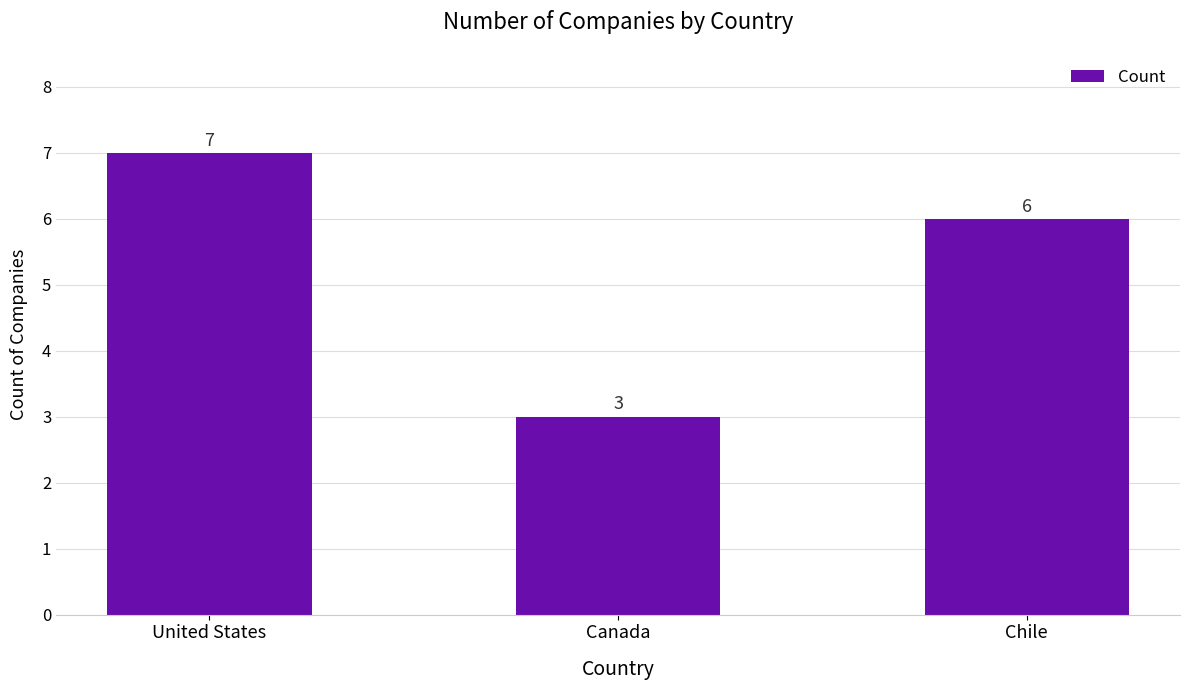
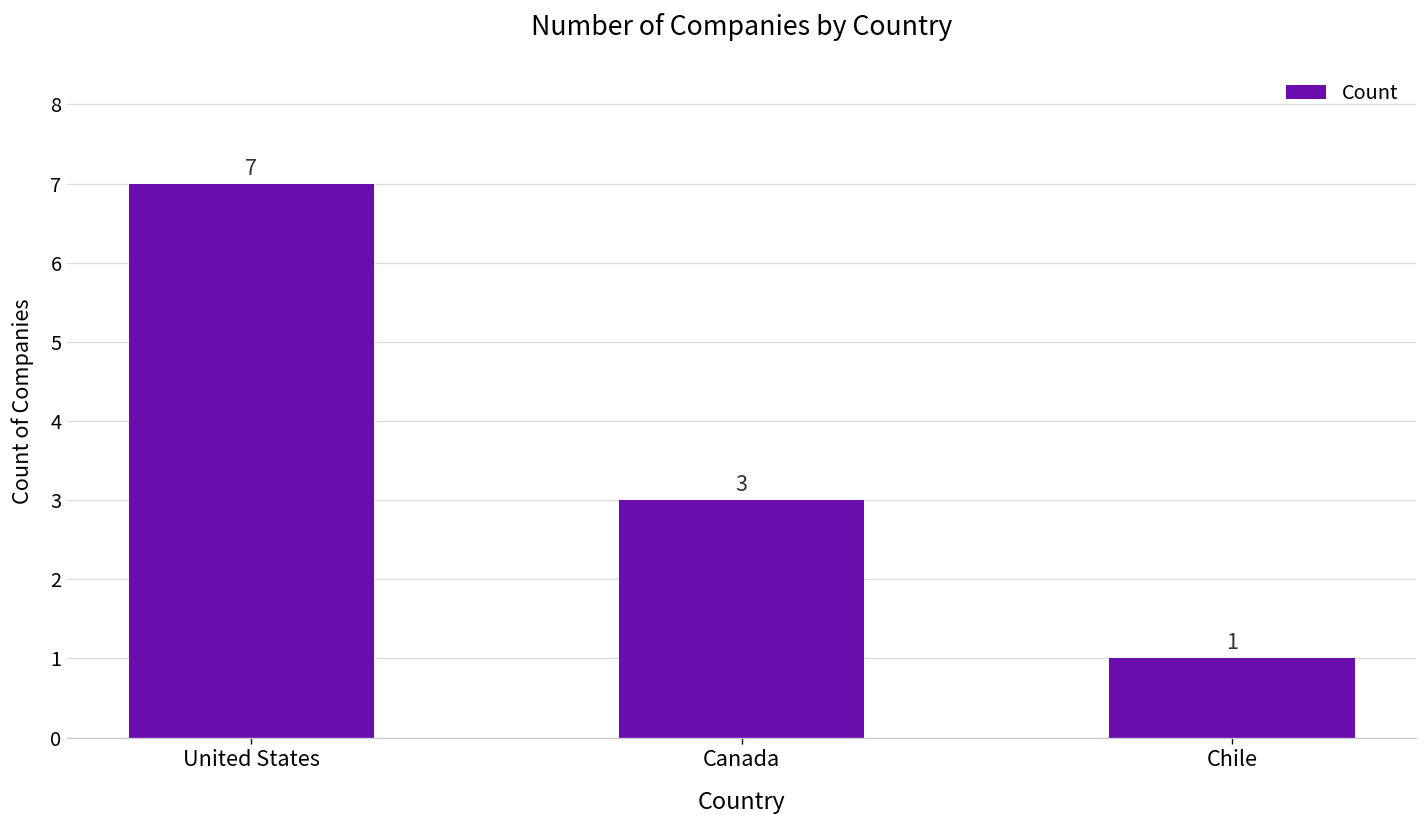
  {
    "United States": 7,
    "Canada": 3,
-   "Chile": 6
+   "Chile": 1
  }
